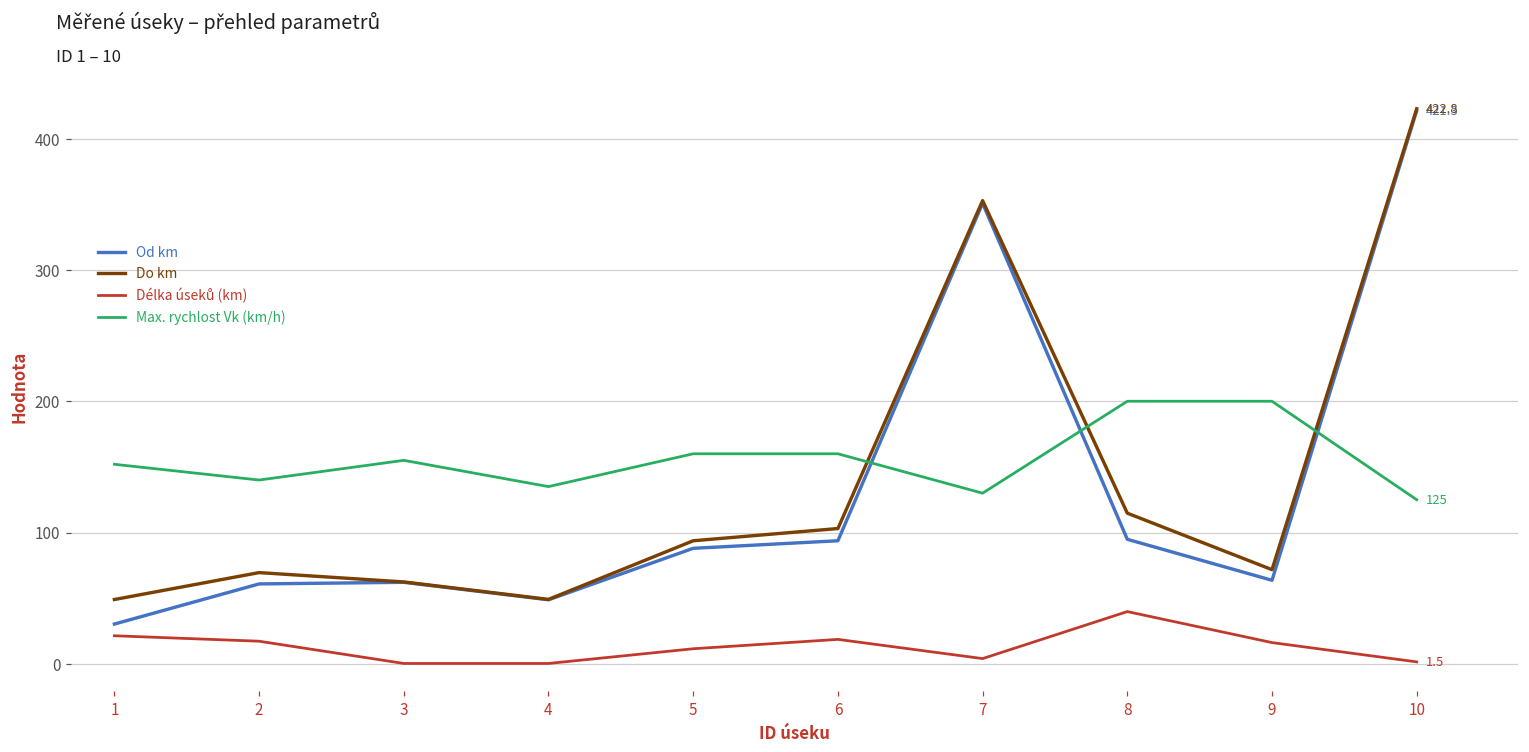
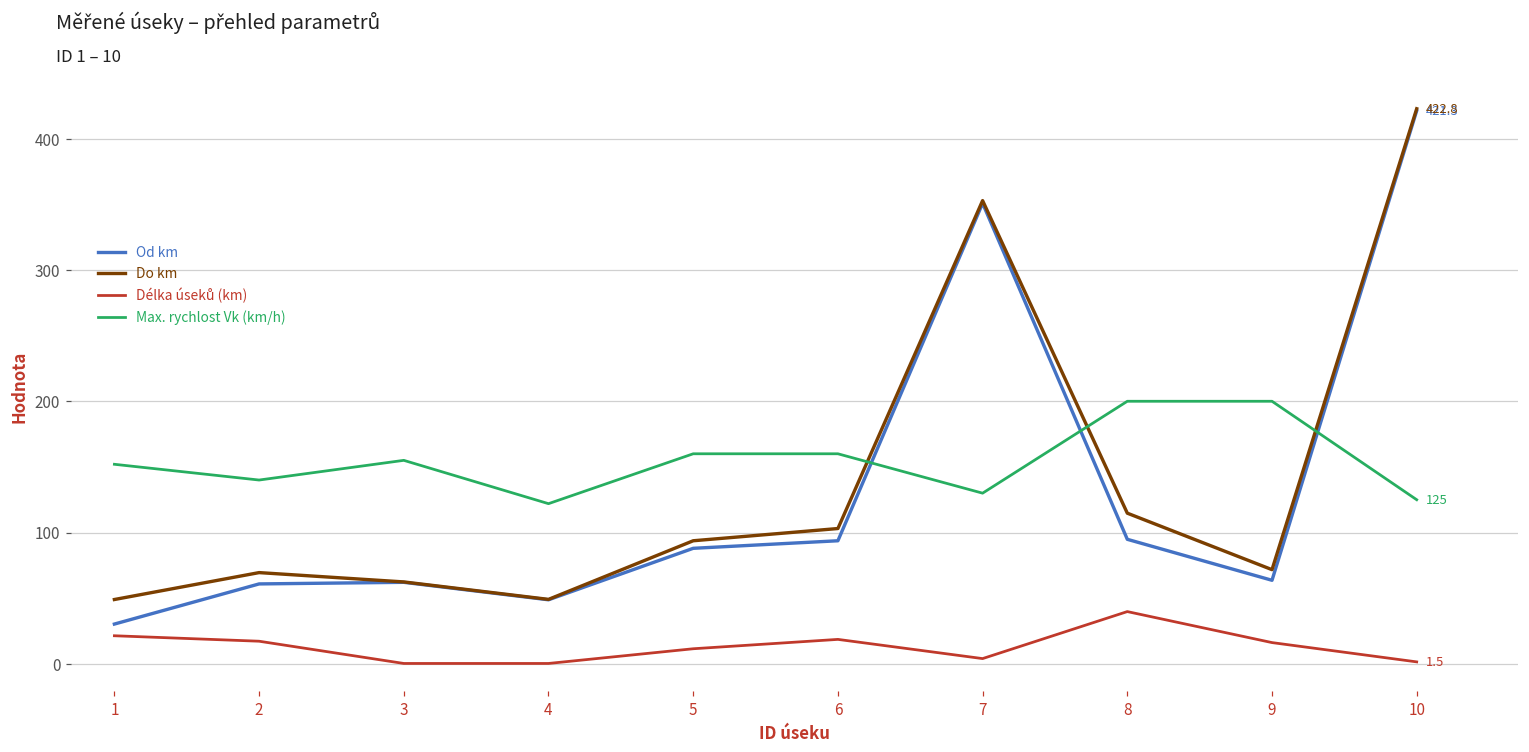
  {
    "Od km": {
      "1": 30,
      "2": 61,
      "5": 88,
      "6": 94,
      "8": 95,
      "9": 64
    },
    "Do km": {
      "1": 49,
      "2": 70,
      "5": 94,
      "6": 103,
      "8": 115,
      "9": 72
    },
    "Délka úseků (km)": {
      "10": 1.5
    },
    "Max. rychlost Vk (km/h)": {
      "1": 152,
      "2": 140,
      "3": 155,
-     "4": 135,
+     "4": 122,
      "5": 160,
      "6": 160,
      "7": 130,
      "8": 200,
      "9": 200
    }
  }
